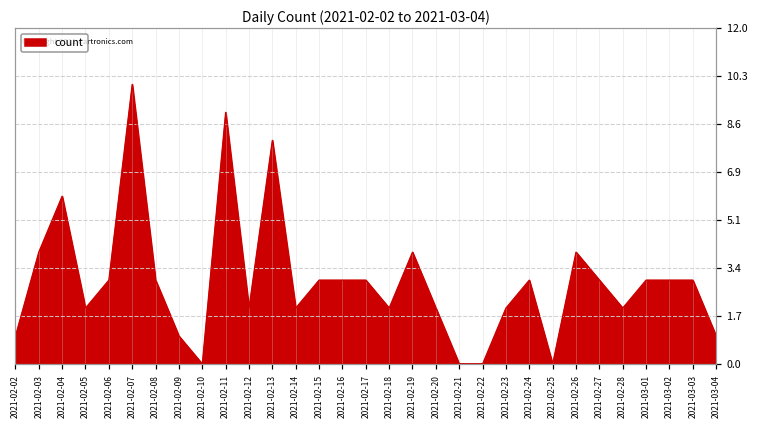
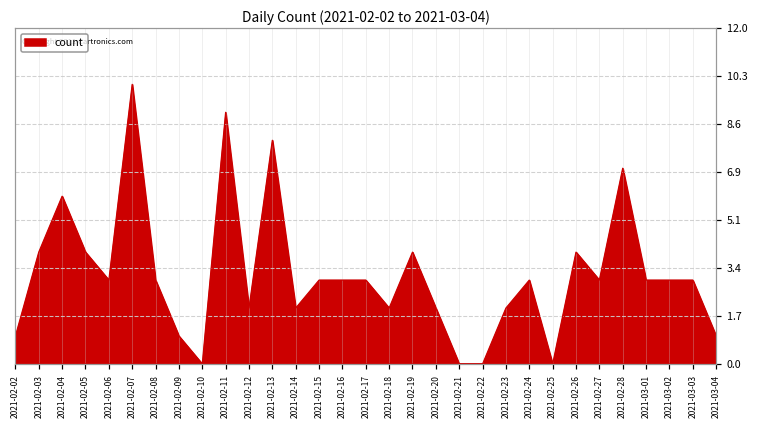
  {
    "2021-02-02": 1,
    "2021-02-03": 4,
    "2021-02-04": 6,
-   "2021-02-05": 2,
+   "2021-02-05": 4,
    "2021-02-06": 3,
    "2021-02-07": 10,
    "2021-02-08": 3,
    "2021-02-09": 1,
    "2021-02-10": 0,
    "2021-02-11": 9,
    "2021-02-12": 2,
    "2021-02-13": 8,
    "2021-02-14": 2,
    "2021-02-15": 3,
    "2021-02-16": 3,
    "2021-02-17": 3,
    "2021-02-18": 2,
    "2021-02-19": 4,
    "2021-02-20": 2,
    "2021-02-21": 0,
    "2021-02-22": 0,
    "2021-02-23": 2,
    "2021-02-24": 3,
    "2021-02-25": 0,
    "2021-02-26": 4,
    "2021-02-27": 3,
-   "2021-02-28": 2,
+   "2021-02-28": 7,
    "2021-03-01": 3,
    "2021-03-02": 3,
    "2021-03-03": 3,
    "2021-03-04": 1
  }
